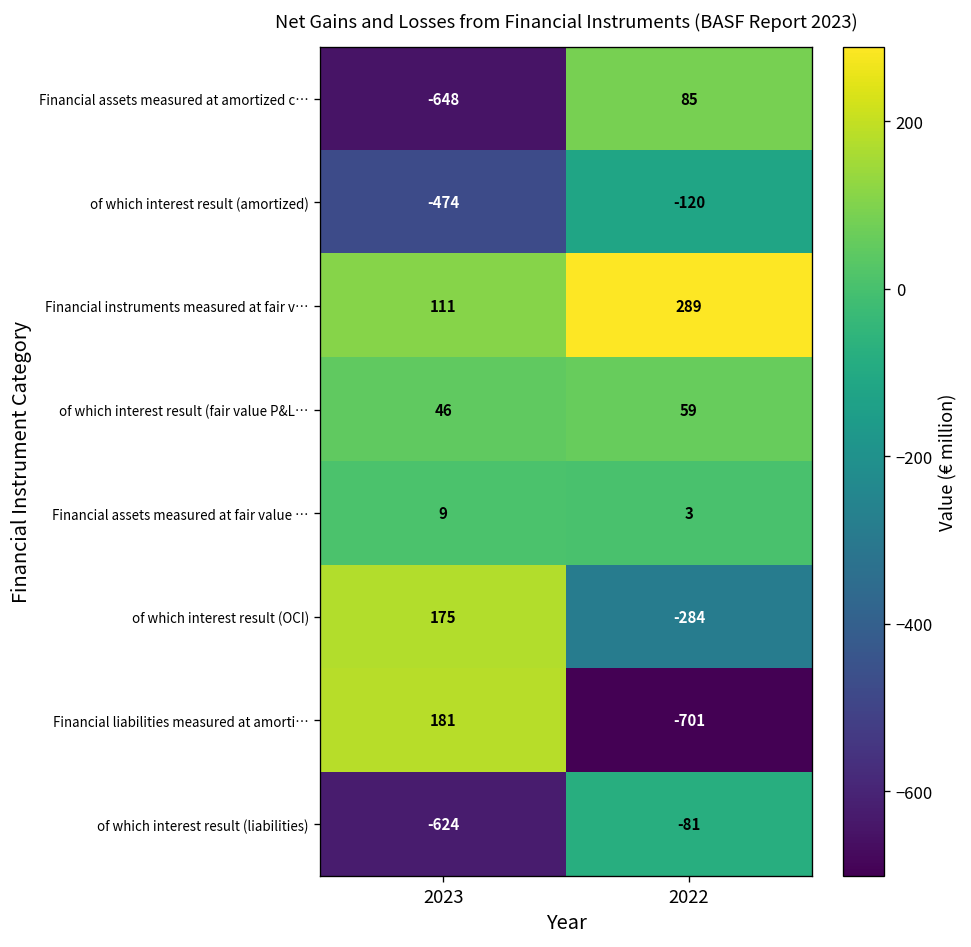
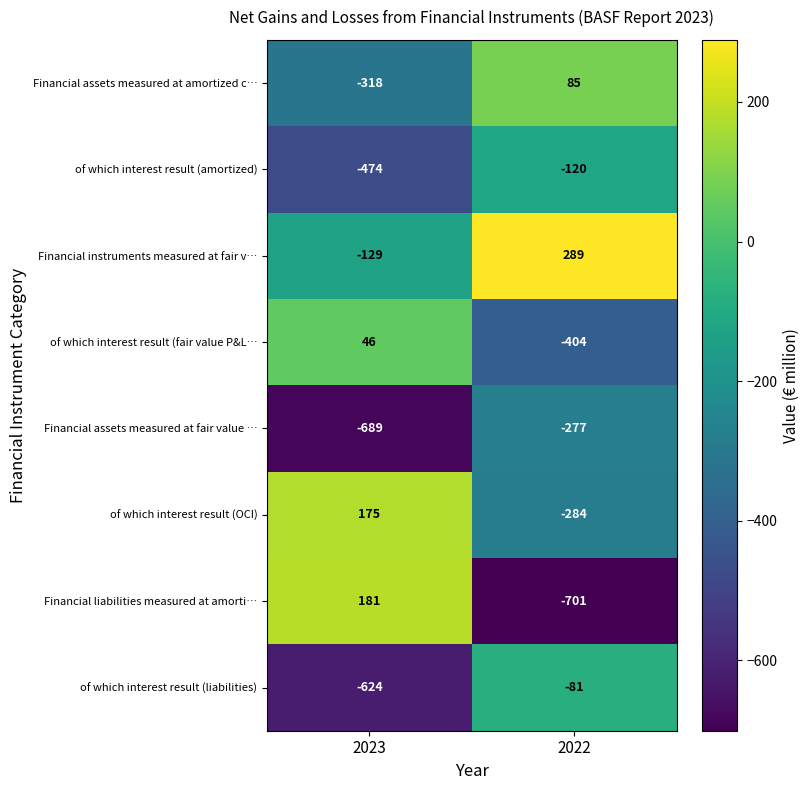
  {
    "Financial assets measured at amortized c…": {
-     "2023": -648,
+     "2023": -318,
      "2022": 85
    },
    "of which interest result (amortized)": {
      "2023": -474,
      "2022": -120
    },
    "Financial instruments measured at fair v…": {
-     "2023": 111,
+     "2023": -129,
      "2022": 289
    },
    "of which interest result (fair value P&L…": {
      "2023": 46,
-     "2022": 59
+     "2022": -404
    },
    "Financial assets measured at fair value …": {
-     "2023": 9,
-     "2022": 3
+     "2023": -689,
+     "2022": -277
    },
    "of which interest result (OCI)": {
      "2023": 175,
      "2022": -284
    },
    "Financial liabilities measured at amorti…": {
      "2023": 181,
      "2022": -701
    },
    "of which interest result (liabilities)": {
      "2023": -624,
      "2022": -81
    }
  }
